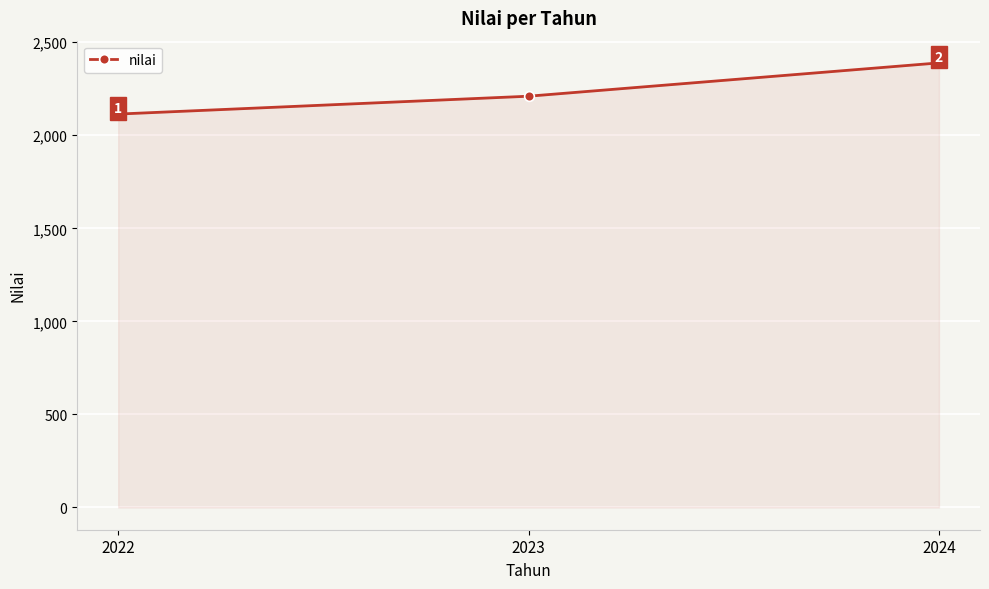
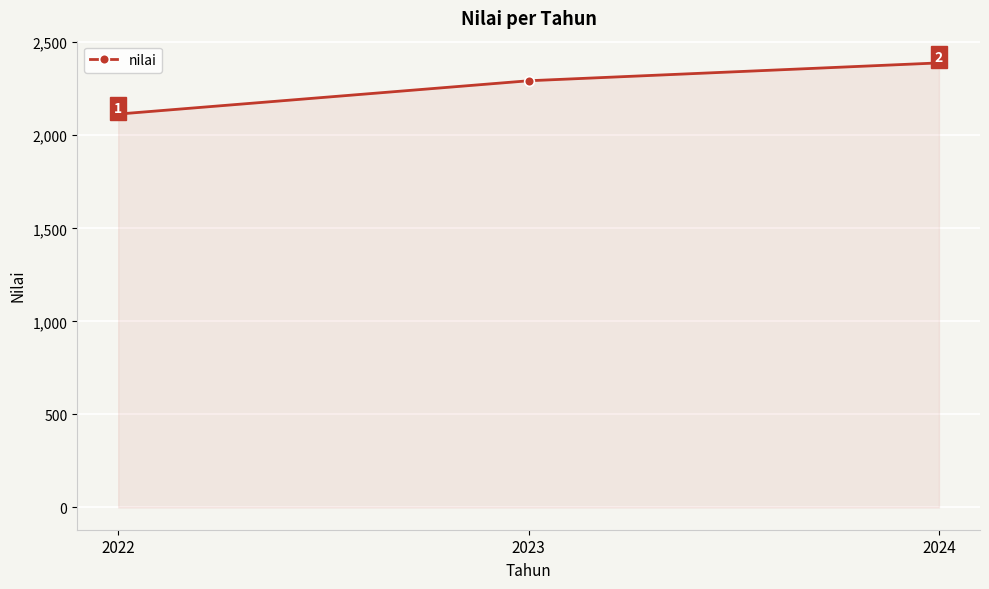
  {
-   "2023": "2,210"
+   "2023": "2,290"
  }
